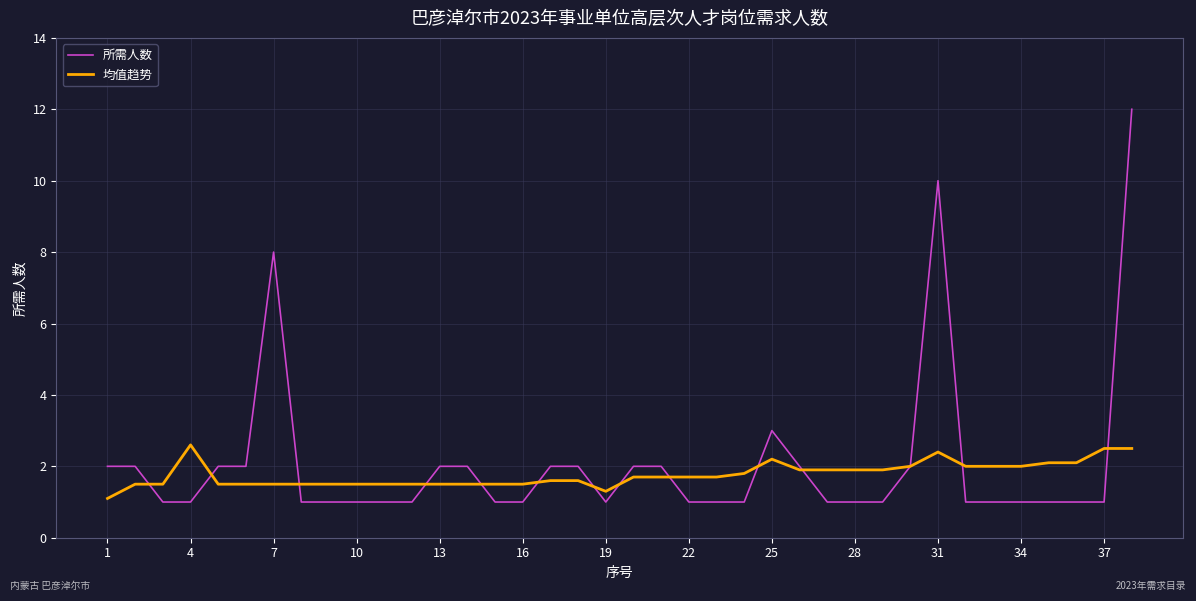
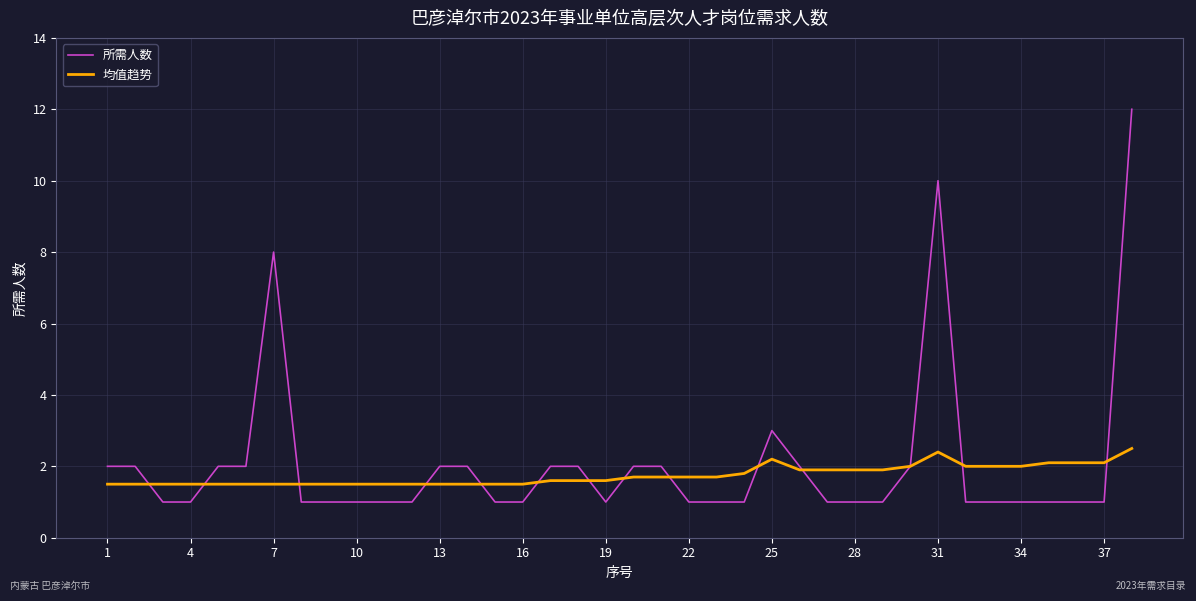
  {
    "所需人数": {
      "1": 2.0,
      "4": 1.0,
      "7": 8.0,
      "10": 1.0,
      "13": 2.0,
      "16": 1.0,
      "19": 1.0,
      "22": 1.0,
      "25": 3.0,
      "28": 1.0,
      "31": 10.0,
      "34": 1.0,
      "37": 1.0
    },
    "均值趋势": {
-     "1": 1.1,
-     "4": 2.6,
+     "1": 1.5,
+     "4": 1.5,
      "7": 1.5,
      "10": 1.5,
      "13": 1.5,
      "16": 1.5,
-     "19": 1.3,
+     "19": 1.6,
      "22": 1.7,
      "25": 2.2,
      "28": 1.9,
      "31": 2.4,
      "34": 2.0,
-     "37": 2.5
+     "37": 2.1
    }
  }
